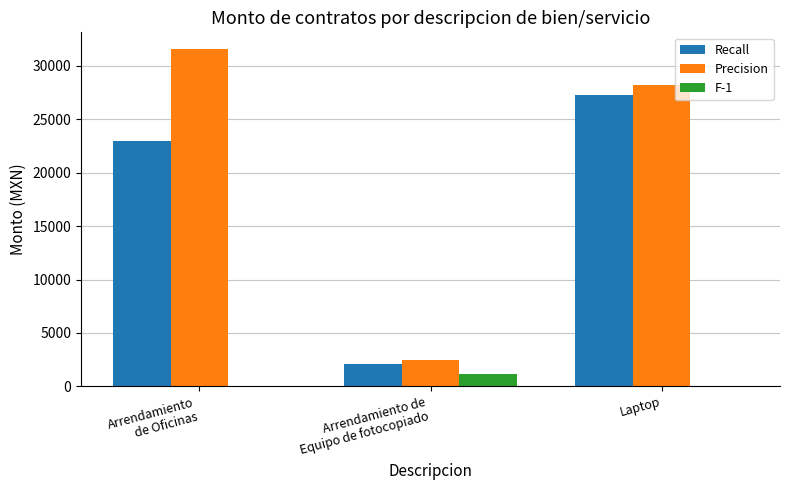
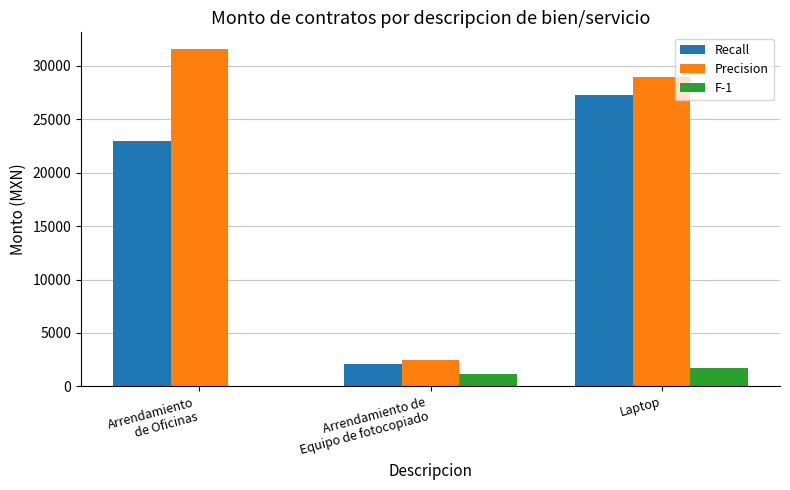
  {
    "Recall": {
      "Arrendamiento de Oficinas": 23000,
      "Arrendamiento de Equipo de fotocopiado": 2100,
      "Laptop": 27300
    },
    "Precision": {
      "Arrendamiento de Oficinas": 31600,
      "Arrendamiento de Equipo de fotocopiado": 2400,
-     "Laptop": 28200
+     "Laptop": 29000
    },
    "F-1": {
      "Arrendamiento de Equipo de fotocopiado": 1100,
-     "Laptop": 0
+     "Laptop": 1700
    }
  }
